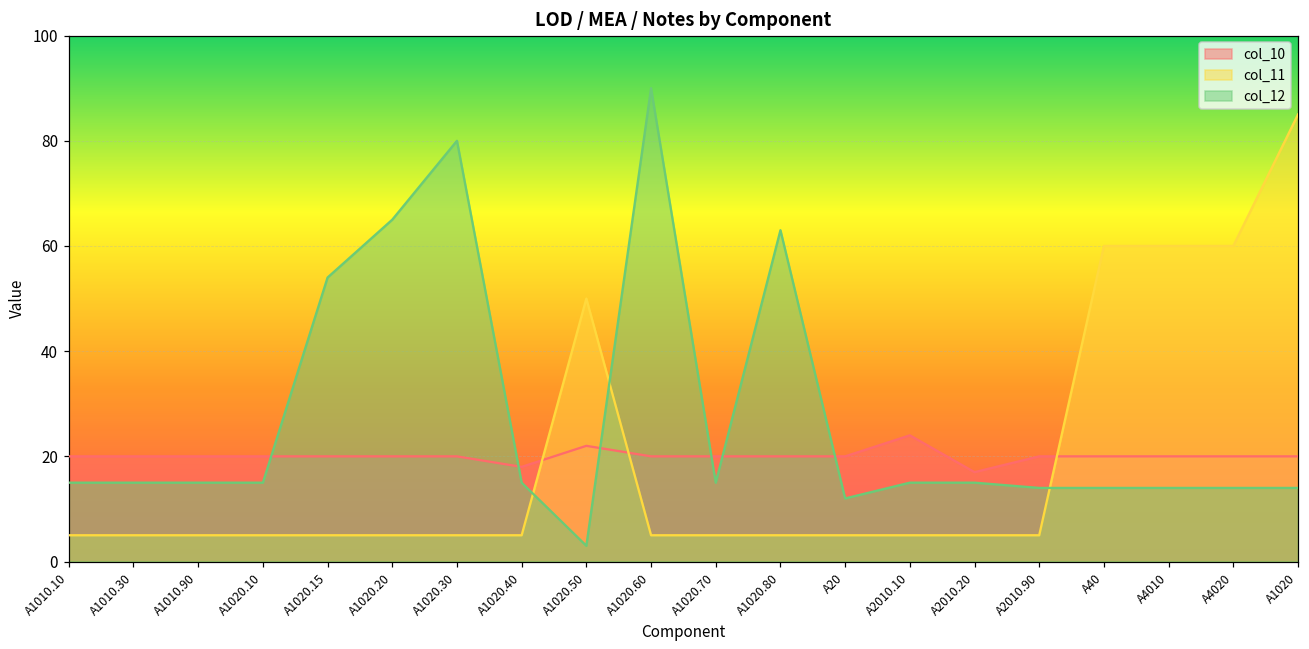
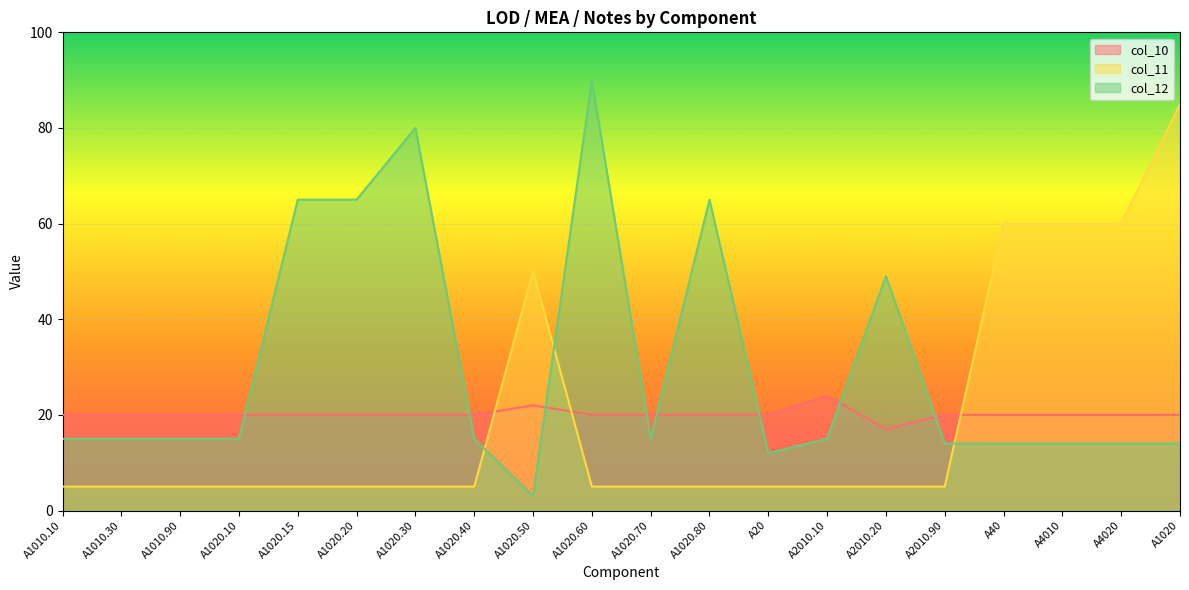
  {
    "col_10": {
      "A1010.10": 20,
      "A1010.30": 20,
      "A1010.90": 20,
      "A1020.10": 20,
      "A1020.15": 20,
      "A1020.20": 20,
      "A1020.30": 20,
-     "A1020.40": 18,
+     "A1020.40": 20,
      "A1020.50": 22,
      "A1020.60": 20,
      "A1020.70": 20,
      "A1020.80": 20,
      "A20": 20,
      "A2010.10": 24,
      "A2010.20": 17,
      "A2010.90": 20,
      "A40": 20,
      "A4010": 20,
      "A4020": 20,
      "A1020": 20
    },
    "col_11": {
      "A1010.10": 5,
      "A1010.30": 5,
      "A1010.90": 5,
      "A1020.10": 5,
      "A1020.15": 5,
      "A1020.20": 5,
      "A1020.30": 5,
      "A1020.40": 5,
      "A1020.50": 50,
      "A1020.60": 5,
      "A1020.70": 5,
      "A1020.80": 5,
      "A20": 5,
      "A2010.10": 5,
      "A2010.20": 5,
      "A2010.90": 5,
      "A40": 60,
      "A4010": 60,
      "A4020": 60,
      "A1020": 85
    },
    "col_12": {
      "A1010.10": 15,
      "A1010.30": 15,
      "A1010.90": 15,
      "A1020.10": 15,
-     "A1020.15": 54,
+     "A1020.15": 65,
      "A1020.20": 65,
      "A1020.30": 80,
      "A1020.40": 15,
      "A1020.50": 3,
      "A1020.60": 90,
      "A1020.70": 15,
-     "A1020.80": 63,
+     "A1020.80": 65,
      "A20": 12,
      "A2010.10": 15,
-     "A2010.20": 15,
+     "A2010.20": 49,
      "A2010.90": 14,
      "A40": 14,
      "A4010": 14,
      "A4020": 14,
      "A1020": 14
    }
  }
